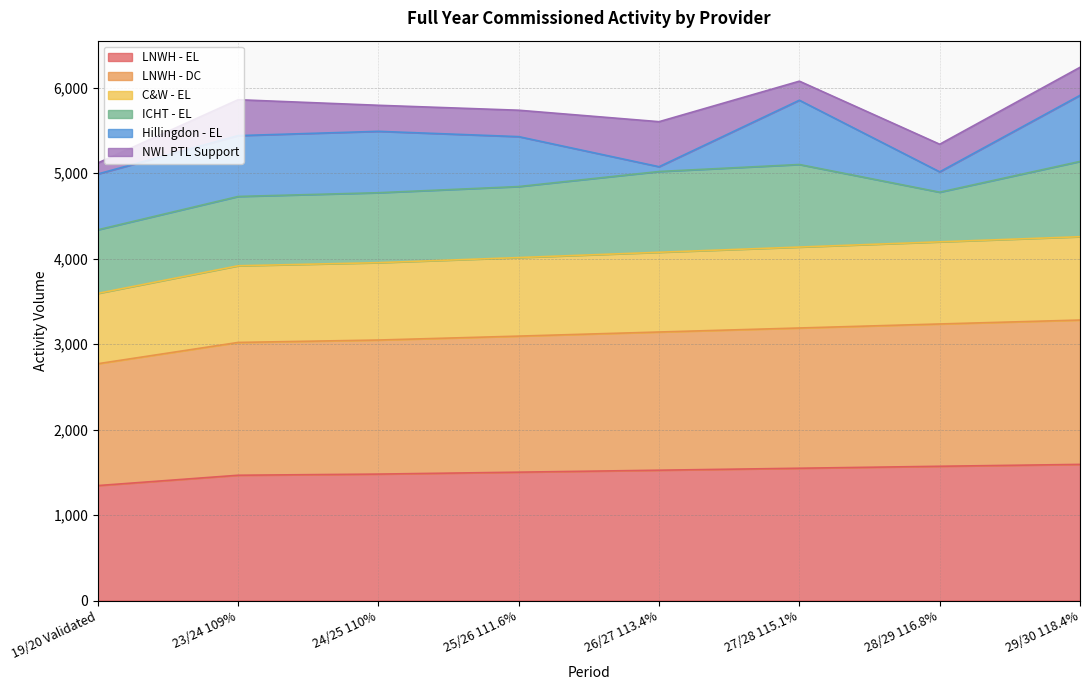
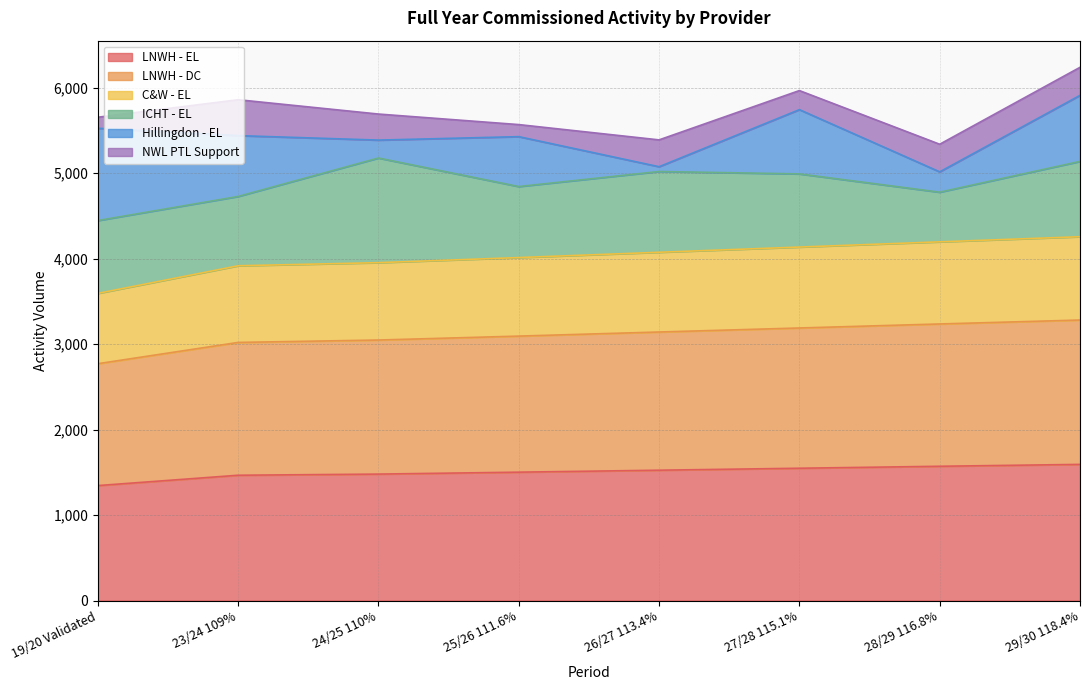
  {
    "ICHT - EL": {
-     "19/20 Validated": "700",
+     "19/20 Validated": "900",
      "23/24 109%": "800",
-     "24/25 110%": "800",
+     "24/25 110%": "1,200",
      "25/26 111.6%": "800",
      "26/27 113.4%": "900",
-     "27/28 115.1%": "1,000",
+     "27/28 115.1%": "900",
      "28/29 116.8%": "600",
      "29/30 118.4%": "900"
    },
    "Hillingdon - EL": {
-     "19/20 Validated": "700",
-     "24/25 110%": "700",
+     "19/20 Validated": "1,100",
+     "24/25 110%": "200",
      "25/26 111.6%": "600",
      "26/27 113.4%": "100",
      "27/28 115.1%": "800",
      "28/29 116.8%": "200",
      "29/30 118.4%": "800"
    },
    "NWL PTL Support": {
      "19/20 Validated": "100",
      "24/25 110%": "300",
-     "25/26 111.6%": "300",
-     "26/27 113.4%": "500",
+     "25/26 111.6%": "100",
+     "26/27 113.4%": "300",
      "27/28 115.1%": "200",
      "28/29 116.8%": "300",
      "29/30 118.4%": "300"
    }
  }
